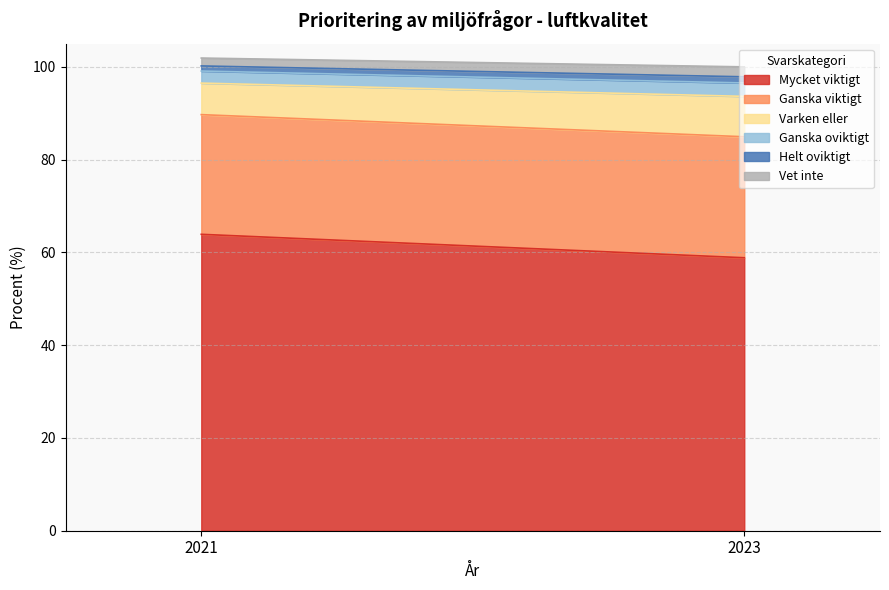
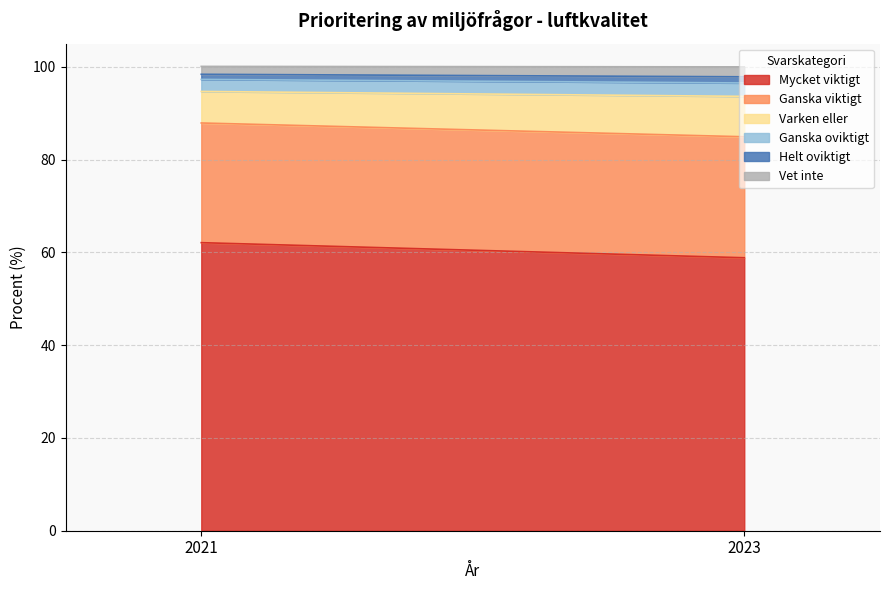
  {
    "Mycket viktigt": {
-     "2021": 64,
+     "2021": 62,
      "2023": 59
    },
    "Ganska viktigt": {
      "2021": 26
    },
    "Varken eller": {
      "2021": 7
    },
    "Helt oviktigt": {
      "2021": 1
    }
  }
